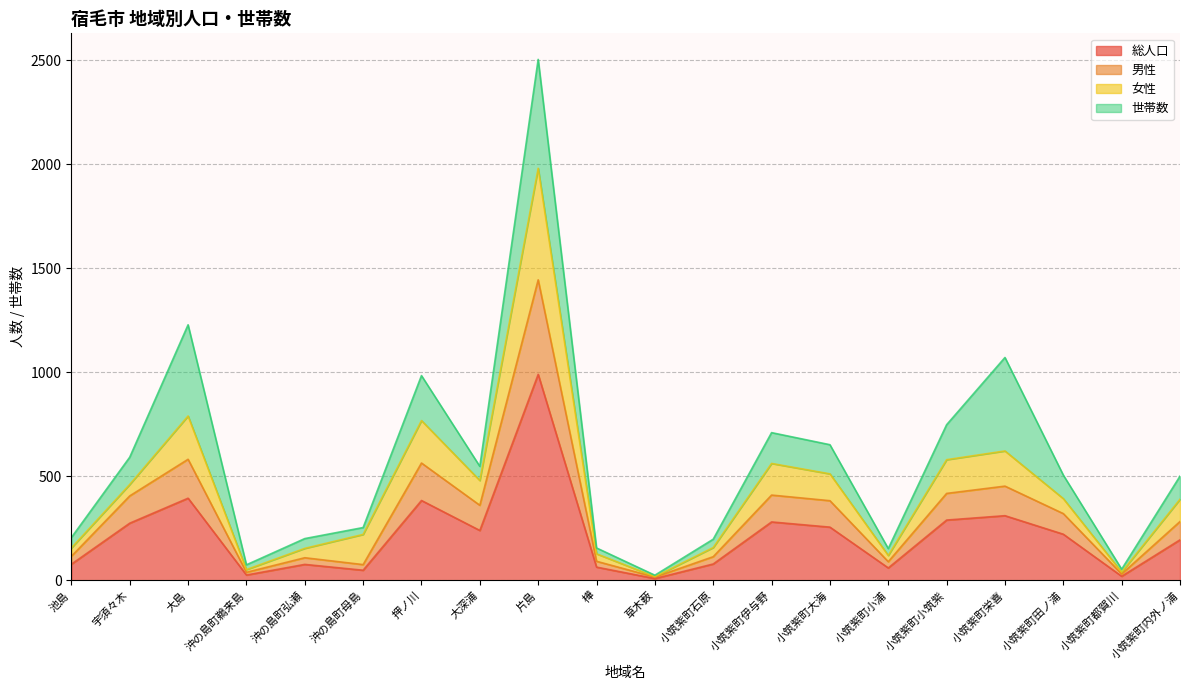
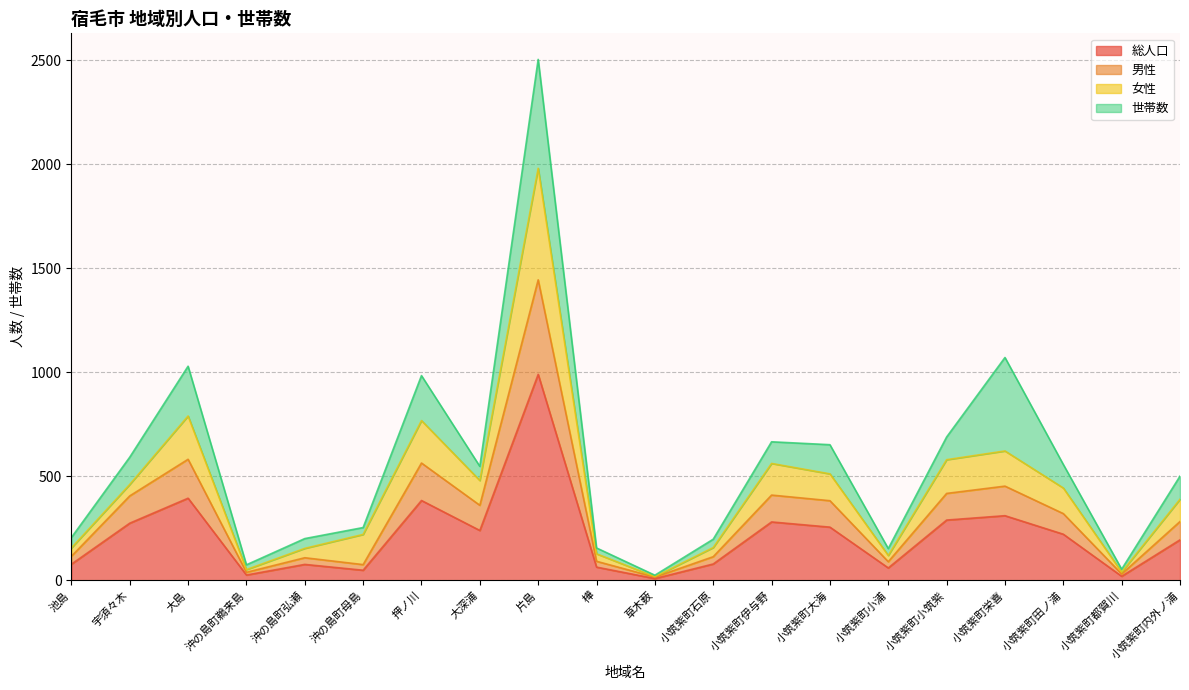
  {
    "女性": {
      "池島": 40,
      "宇須々木": 60,
      "大島": 210,
      "沖の島町鵜来島": 10,
      "沖の島町弘瀬": 50,
      "沖の島町母島": 150,
      "押ノ川": 200,
      "大深浦": 120,
      "片島": 540,
      "樺": 40,
      "小筑紫町石原": 40,
      "小筑紫町伊与野": 150,
      "小筑紫町大海": 130,
      "小筑紫町小浦": 30,
      "小筑紫町小筑紫": 160,
      "小筑紫町栄喜": 170,
-     "小筑紫町田ノ浦": 70,
+     "小筑紫町田ノ浦": 120,
      "小筑紫町内外ノ浦": 110
    },
    "世帯数": {
      "池島": 50,
      "宇須々木": 130,
-     "大島": 440,
+     "大島": 240,
      "沖の島町鵜来島": 20,
      "沖の島町弘瀬": 50,
      "沖の島町母島": 30,
      "押ノ川": 220,
      "大深浦": 70,
      "片島": 520,
      "樺": 30,
      "小筑紫町石原": 40,
-     "小筑紫町伊与野": 150,
+     "小筑紫町伊与野": 100,
      "小筑紫町大海": 140,
      "小筑紫町小浦": 30,
-     "小筑紫町小筑紫": 170,
+     "小筑紫町小筑紫": 110,
      "小筑紫町栄喜": 450,
      "小筑紫町田ノ浦": 110,
      "小筑紫町都賀川": 10,
      "小筑紫町内外ノ浦": 110
    }
  }
